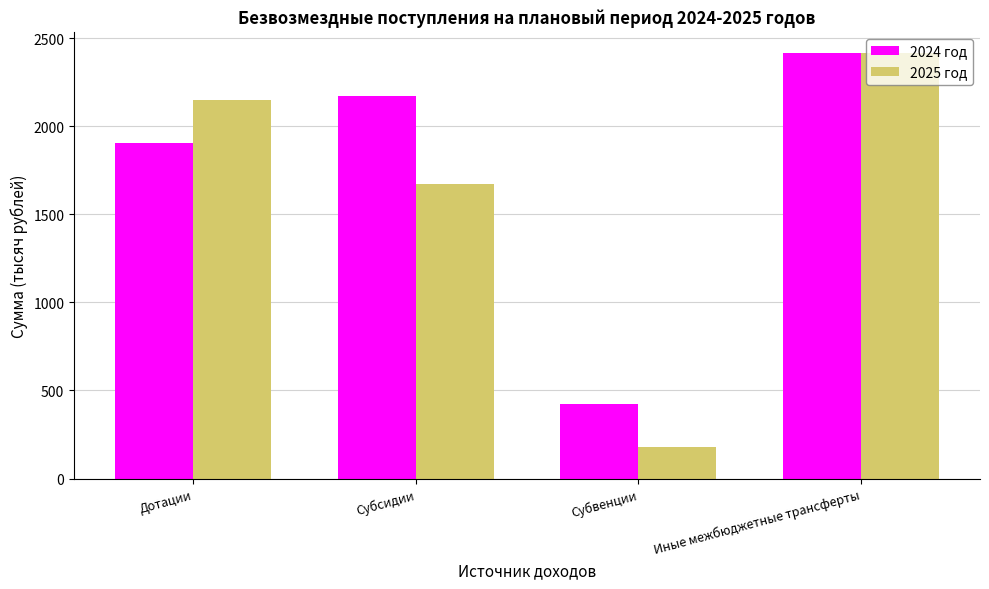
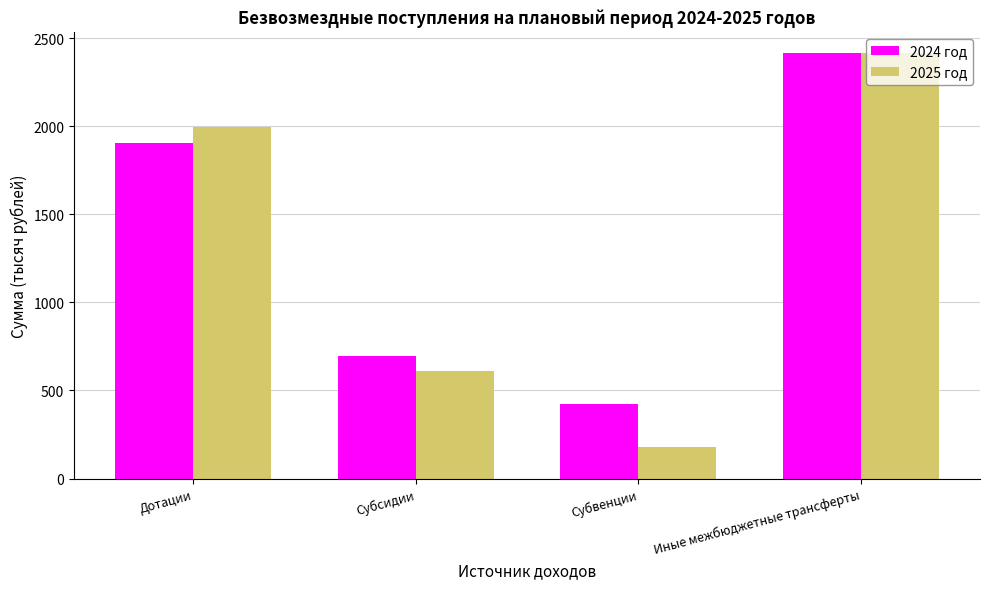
  {
    "2024 год": {
      "Дотации": 1910,
-     "Субсидии": 2170,
+     "Субсидии": 690,
      "Субвенции": 420,
      "Иные межбюджетные трансферты": 2420
    },
    "2025 год": {
-     "Дотации": 2150,
-     "Субсидии": 1670,
+     "Дотации": 2000,
+     "Субсидии": 610,
      "Субвенции": 180
    }
  }
